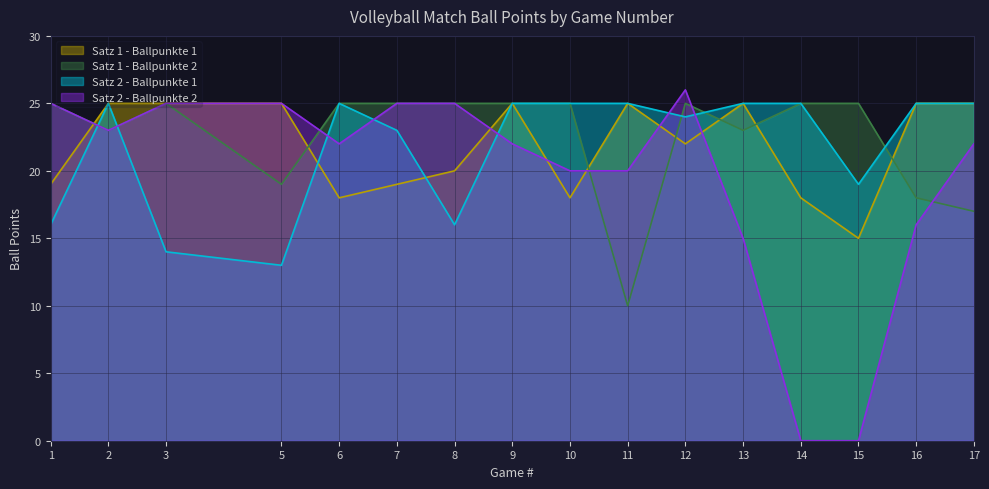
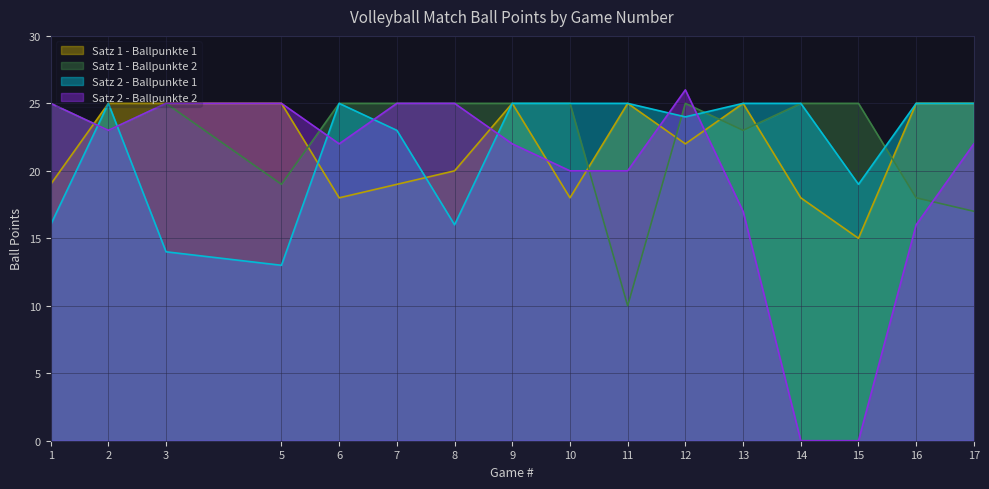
  {
    "Satz 1 - Ballpunkte 1": {
      "1": 19,
      "6": 18,
      "7": 19,
      "8": 20,
      "10": 18,
      "12": 22,
      "14": 18,
      "15": 15
    },
    "Satz 1 - Ballpunkte 2": {
      "5": 19,
      "11": 10,
      "12": 25,
      "13": 23,
      "15": 25,
      "16": 18,
      "17": 17
    },
    "Satz 2 - Ballpunkte 1": {
      "1": 16,
      "3": 14,
      "5": 13,
      "7": 23,
      "8": 16,
      "12": 24,
      "15": 19
    },
    "Satz 2 - Ballpunkte 2": {
      "6": 22,
      "9": 22,
      "10": 20,
      "11": 20,
      "12": 26,
-     "13": 15,
+     "13": 17,
      "14": 0,
      "15": 0,
      "16": 16,
      "17": 22
    }
  }
